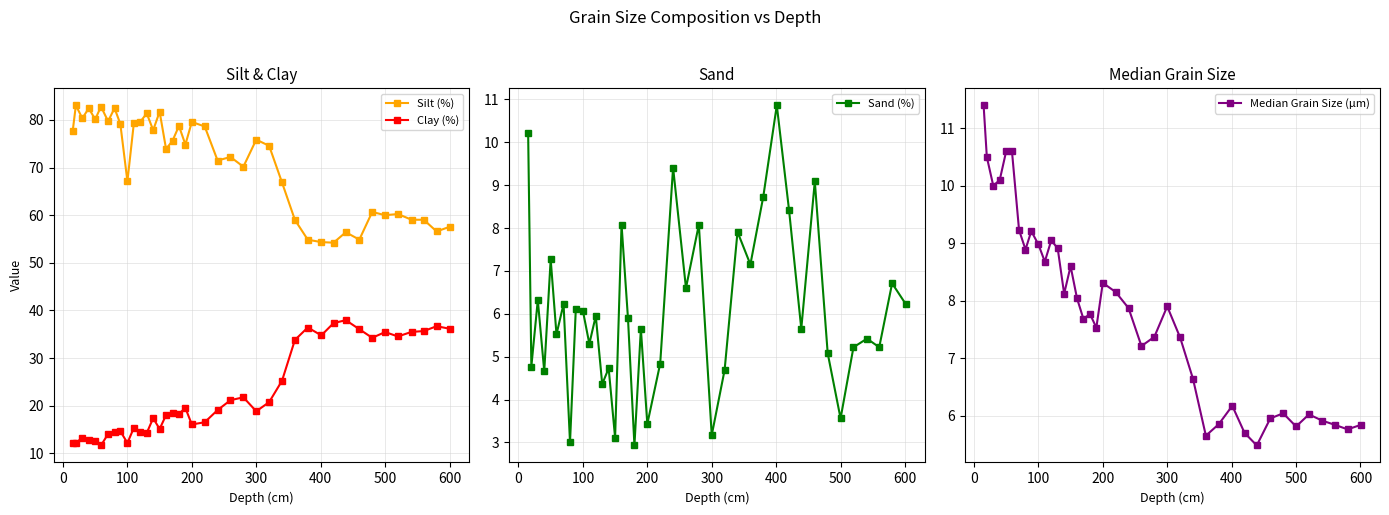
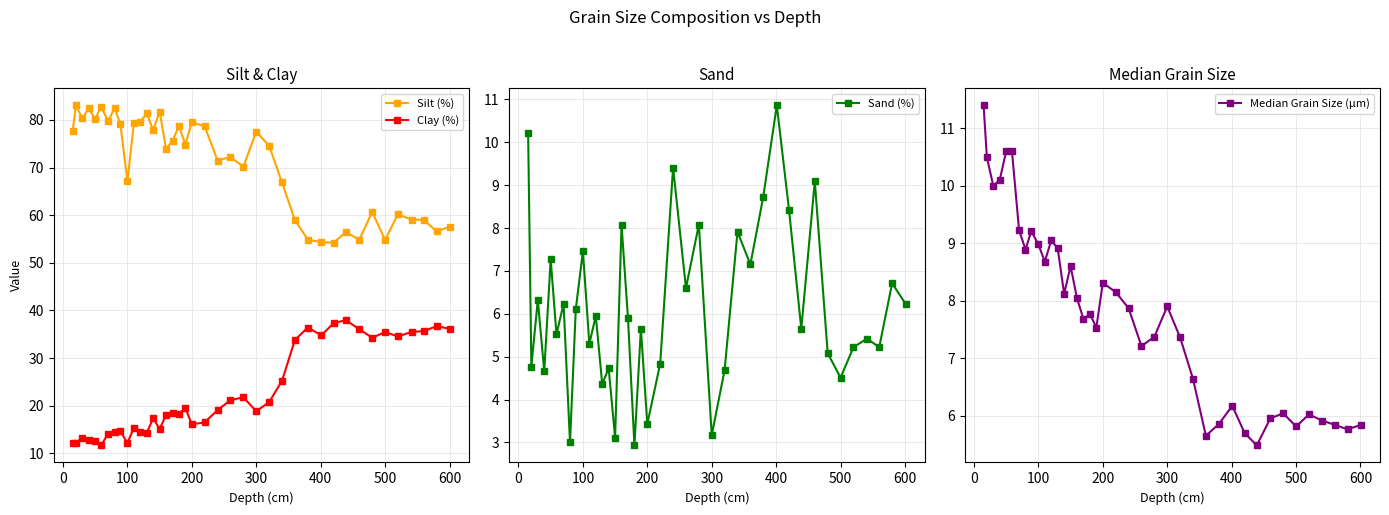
  {
    "Silt & Clay": {
      "Silt (%)": {
        "100": 67,
        "200": 80,
-       "300": 76,
-       "500": 60
+       "300": 78,
+       "500": 55
      },
      "Clay (%)": {
        "100": 12,
        "200": 16,
        "300": 19,
        "500": 35
      }
    },
    "Sand": {
-     "100": 6.1,
+     "100": 7.5,
      "200": 3.4,
      "300": 3.2,
-     "500": 3.6
+     "500": 4.5
    },
    "Median Grain Size": {
      "100": 9.0,
      "200": 8.3,
      "300": 7.9,
      "500": 5.8
    }
  }
